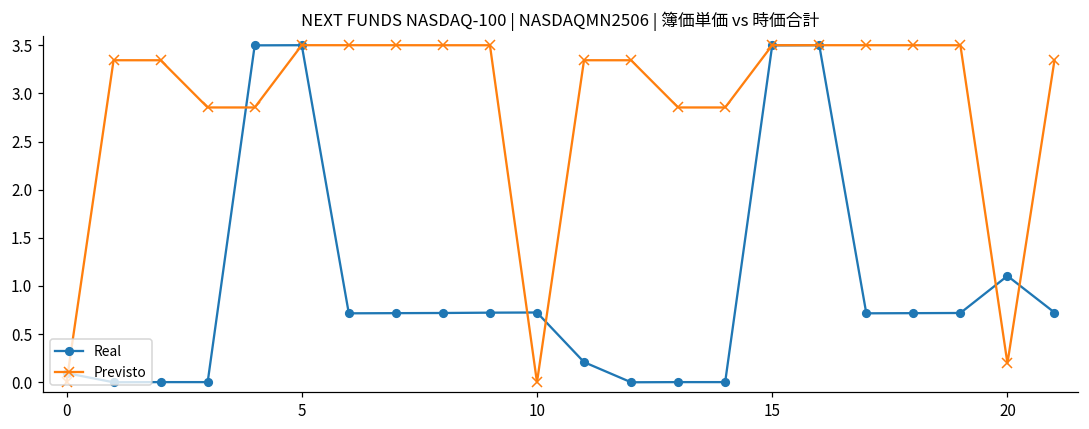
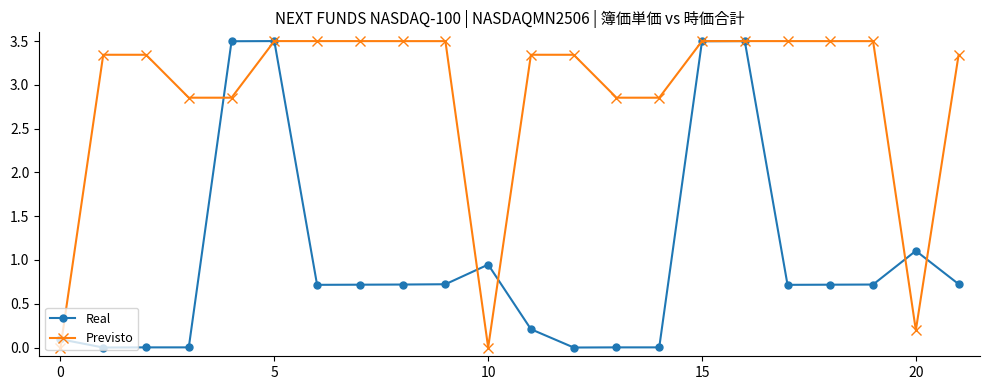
  {
    "Real": {
-     "10": 0.7,
+     "10": 0.9,
      "20": 1.1
    },
    "Previsto": {
      "10": 0.0,
      "20": 0.2
    }
  }
